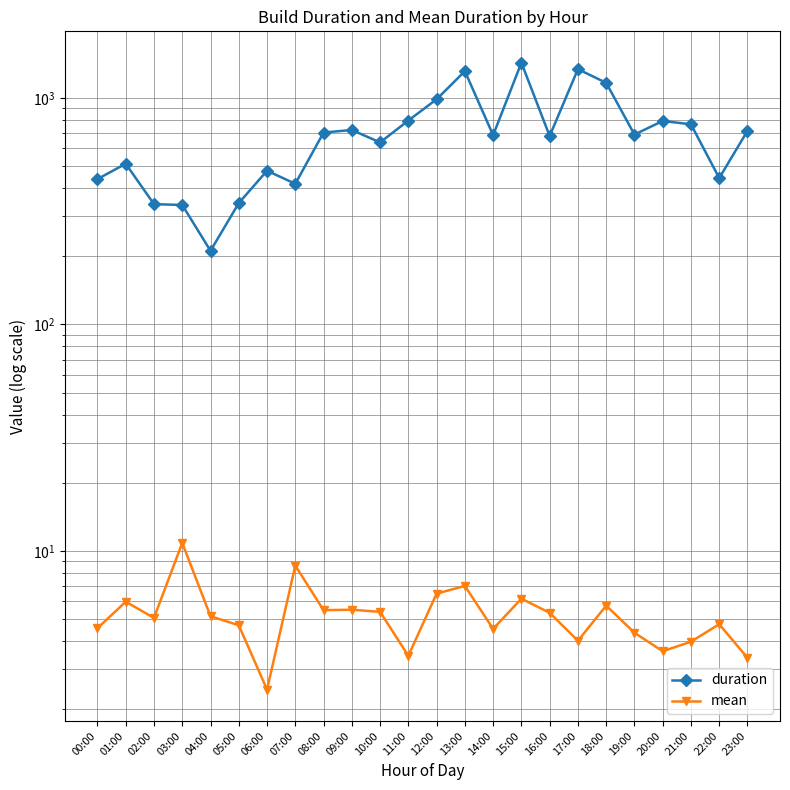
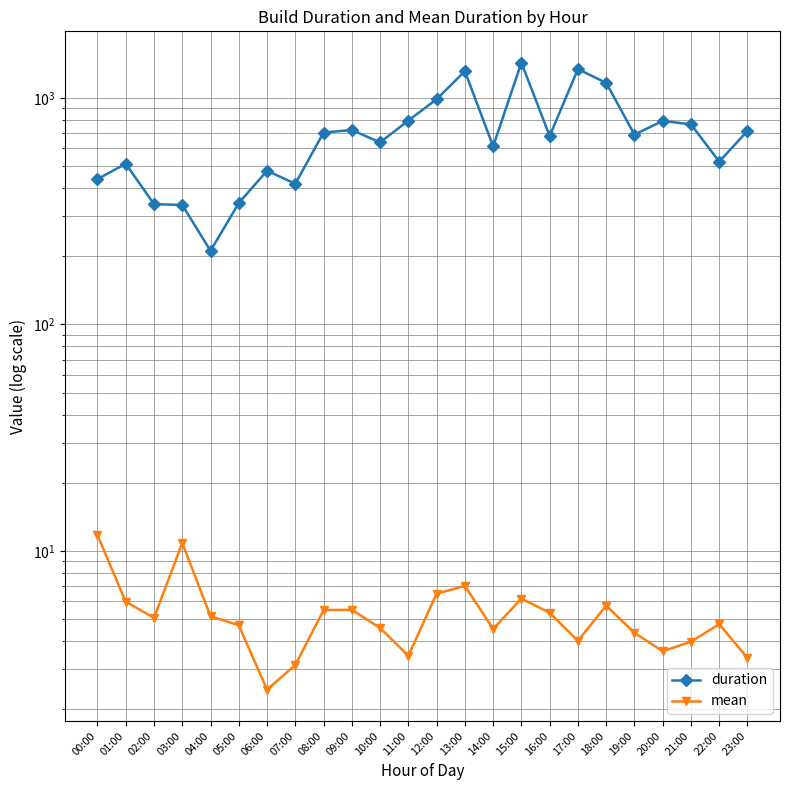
  {
    "duration": {
      "00:00": 440,
      "01:00": 510,
      "02:00": 340,
      "03:00": 340,
      "04:00": 210,
      "05:00": 340,
      "06:00": 480,
      "07:00": 420,
      "08:00": 700,
      "09:00": 720,
      "10:00": 640,
      "11:00": 790,
      "12:00": 1000,
      "13:00": 1300,
-     "14:00": 680,
+     "14:00": 610,
      "15:00": 1400,
      "16:00": 680,
      "17:00": 1300,
      "18:00": 1200,
      "19:00": 690,
      "20:00": 790,
      "21:00": 760,
-     "22:00": 440,
+     "22:00": 520,
      "23:00": 720
    },
    "mean": {
-     "00:00": 4.6,
+     "00:00": 12,
      "01:00": 6.0,
      "02:00": 5.1,
      "03:00": 11,
      "04:00": 5.2,
      "05:00": 4.7,
      "06:00": 2.4,
-     "07:00": 8.6,
+     "07:00": 3.1,
      "08:00": 5.5,
      "09:00": 5.5,
-     "10:00": 5.4,
+     "10:00": 4.6,
      "11:00": 3.4,
      "12:00": 6.5,
      "13:00": 7.0,
      "14:00": 4.5,
      "15:00": 6.2,
      "16:00": 5.3,
      "17:00": 4.0,
      "18:00": 5.7,
      "19:00": 4.4,
      "20:00": 3.6,
      "21:00": 4.0,
      "22:00": 4.8,
      "23:00": 3.4
    }
  }
